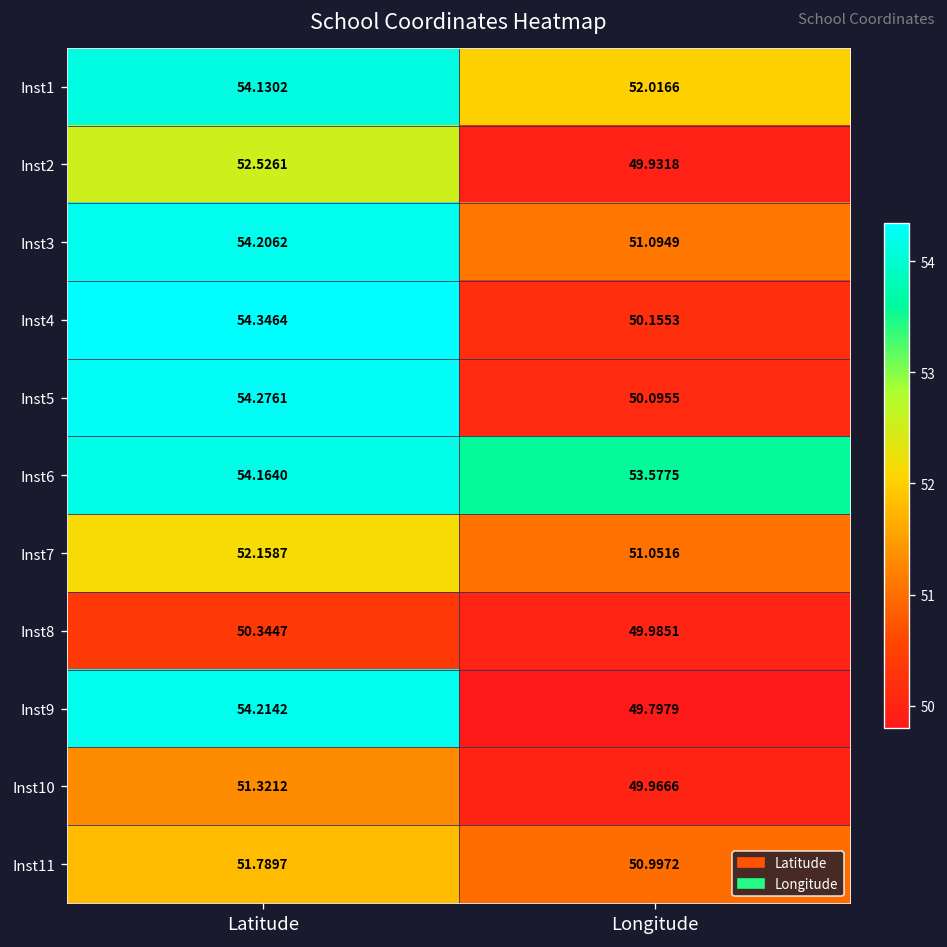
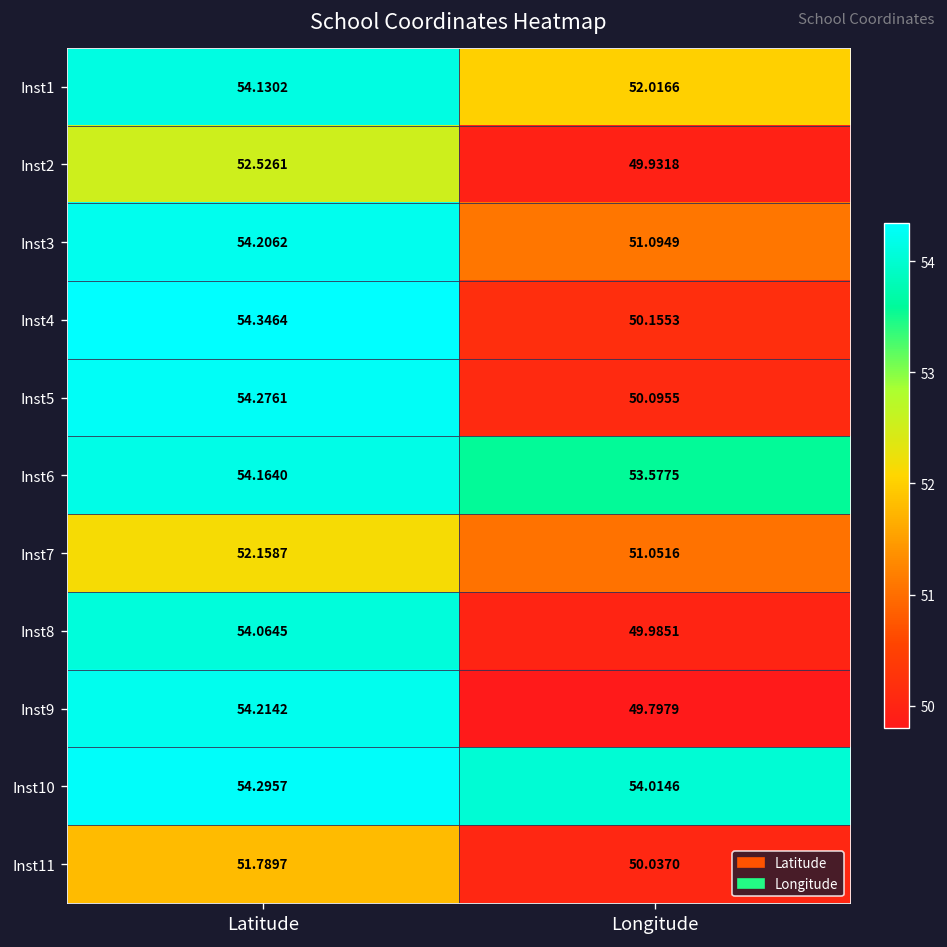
  {
    "Inst1": {
      "Latitude": 54.1302,
      "Longitude": 52.0166
    },
    "Inst2": {
      "Latitude": 52.5261,
      "Longitude": 49.9318
    },
    "Inst3": {
      "Latitude": 54.2062,
      "Longitude": 51.0949
    },
    "Inst4": {
      "Latitude": 54.3464,
      "Longitude": 50.1553
    },
    "Inst5": {
      "Latitude": 54.2761,
      "Longitude": 50.0955
    },
    "Inst6": {
      "Latitude": 54.1640,
      "Longitude": 53.5775
    },
    "Inst7": {
      "Latitude": 52.1587,
      "Longitude": 51.0516
    },
    "Inst8": {
-     "Latitude": 50.3447,
+     "Latitude": 54.0645,
      "Longitude": 49.9851
    },
    "Inst9": {
      "Latitude": 54.2142,
      "Longitude": 49.7979
    },
    "Inst10": {
-     "Latitude": 51.3212,
-     "Longitude": 49.9666
+     "Latitude": 54.2957,
+     "Longitude": 54.0146
    },
    "Inst11": {
      "Latitude": 51.7897,
-     "Longitude": 50.9972
+     "Longitude": 50.0370
    }
  }
